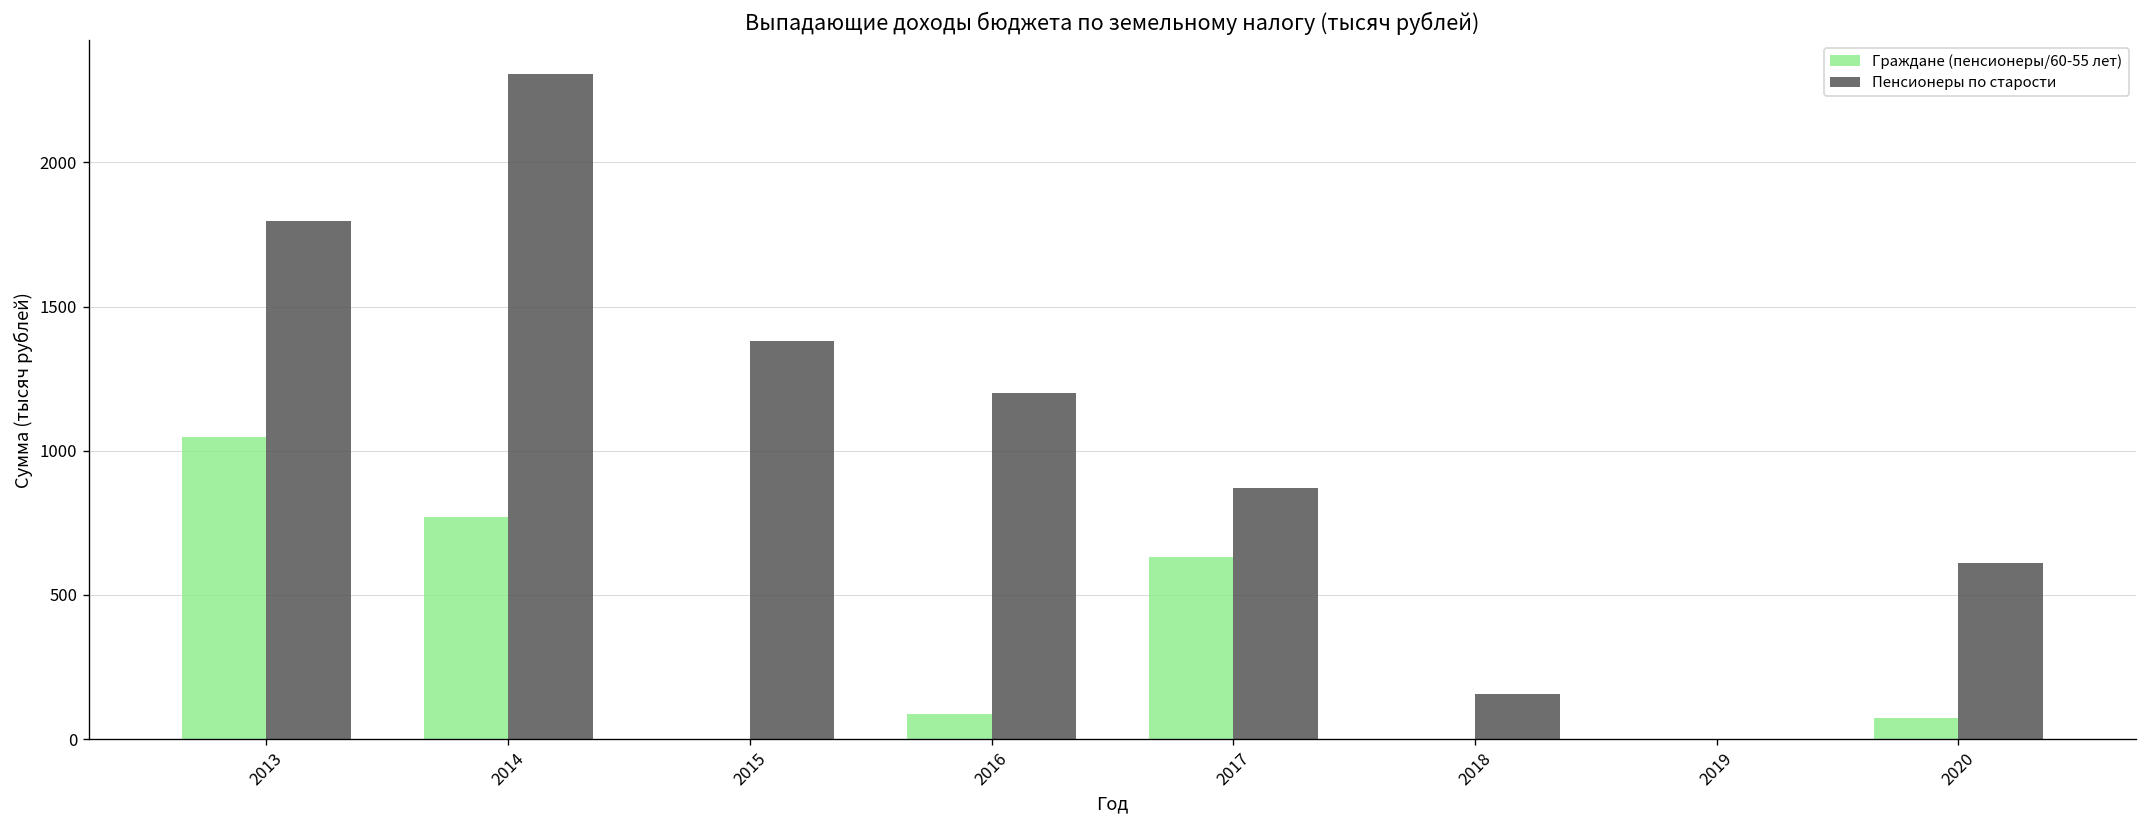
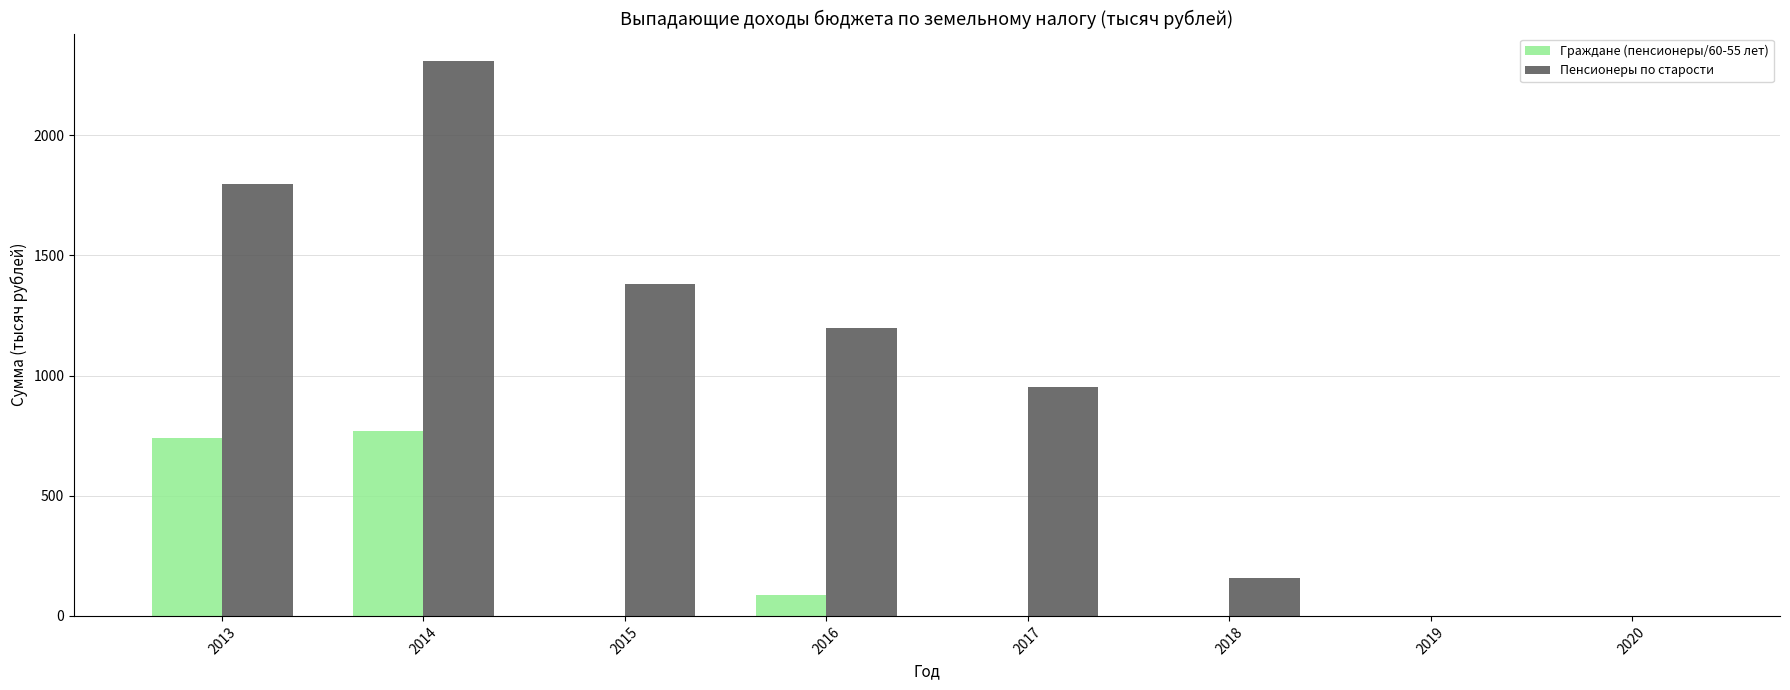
  {
    "Граждане (пенсионеры/60-55 лет)": {
-     "2013": 1050,
+     "2013": 740,
      "2014": 770,
      "2015": 0,
      "2016": 90,
-     "2017": 630,
+     "2017": 0,
      "2018": 0,
      "2019": 0,
-     "2020": 70
+     "2020": 0
    },
    "Пенсионеры по старости": {
      "2013": 1800,
      "2014": 2310,
      "2015": 1380,
      "2016": 1200,
-     "2017": 870,
+     "2017": 950,
      "2018": 160,
      "2019": 0,
-     "2020": 610
+     "2020": 0
    }
  }
